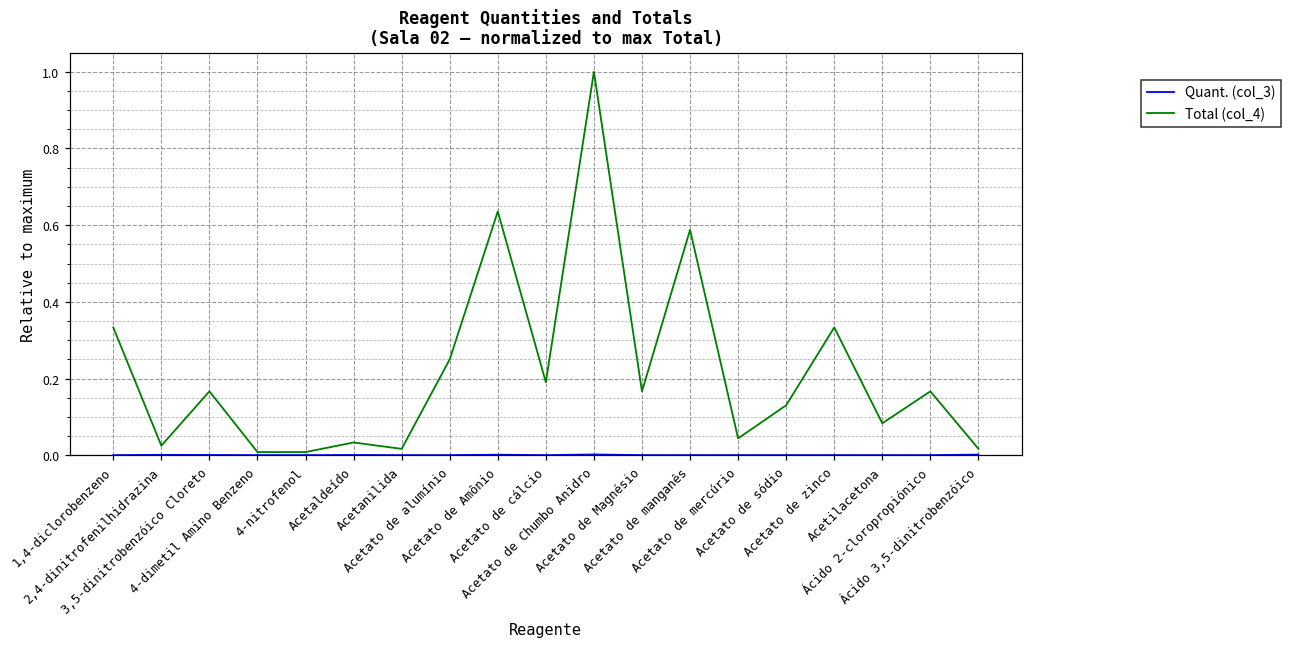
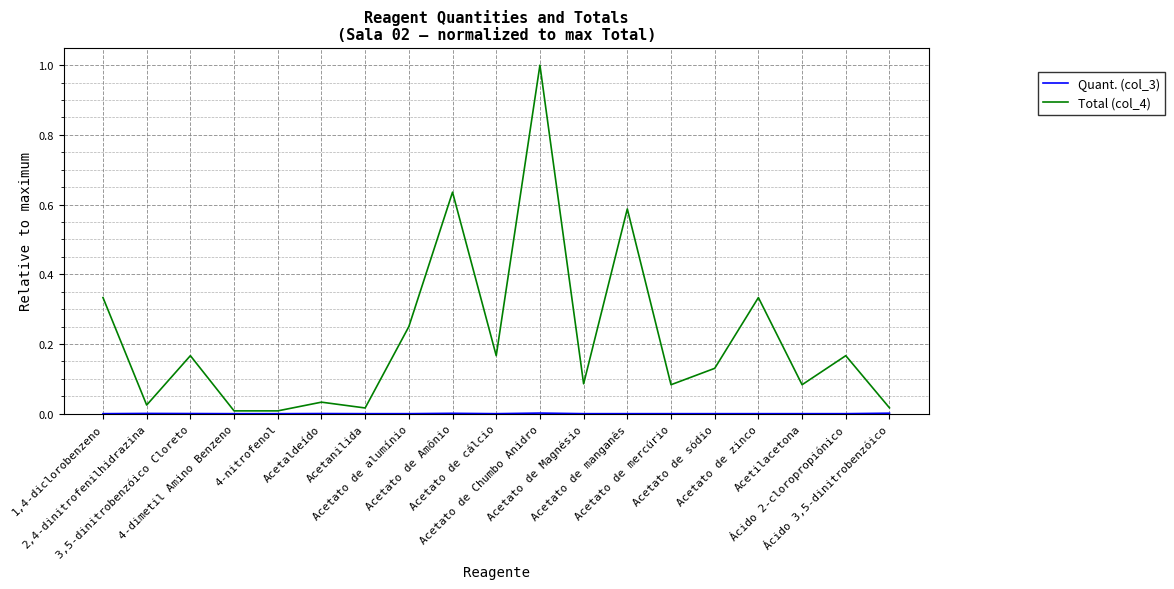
  {
    "Quant. (col_3)": {
      "1,4-diclorobenzeno": 0.00,
      "2,4-dinitrofenilhidrazina": 0.00,
      "3,5-dinitrobenzóico Cloreto": 0.00,
      "4-dimetil Amino Benzeno": 0.00,
      "4-nitrofenol": 0.00,
      "Acetaldeído": 0.00,
      "Acetanilida": 0.00,
      "Acetato de alumínio": 0.00,
      "Acetato de Amônio": 0.00,
      "Acetato de cálcio": 0.00,
      "Acetato de Chumbo Anidro": 0.00,
      "Acetato de Magnésio": 0.00,
      "Acetato de manganês": 0.00,
      "Acetato de mercúrio": 0.00,
      "Acetato de sódio": 0.00,
      "Acetato de zinco": 0.00,
      "Acetilacetona": 0.00,
      "Ácido 2-cloropropiónico": 0.00,
      "Ácido 3,5-dinitrobenzóico": 0.00
    },
    "Total (col_4)": {
      "1,4-diclorobenzeno": 0.33,
      "2,4-dinitrofenilhidrazina": 0.03,
      "3,5-dinitrobenzóico Cloreto": 0.17,
      "4-dimetil Amino Benzeno": 0.01,
      "4-nitrofenol": 0.01,
      "Acetaldeído": 0.03,
      "Acetanilida": 0.02,
      "Acetato de alumínio": 0.25,
      "Acetato de Amônio": 0.64,
-     "Acetato de cálcio": 0.19,
+     "Acetato de cálcio": 0.17,
      "Acetato de Chumbo Anidro": 1.00,
-     "Acetato de Magnésio": 0.17,
+     "Acetato de Magnésio": 0.09,
      "Acetato de manganês": 0.59,
-     "Acetato de mercúrio": 0.04,
+     "Acetato de mercúrio": 0.08,
      "Acetato de sódio": 0.13,
      "Acetato de zinco": 0.33,
      "Acetilacetona": 0.08,
      "Ácido 2-cloropropiónico": 0.17,
      "Ácido 3,5-dinitrobenzóico": 0.02
    }
  }
